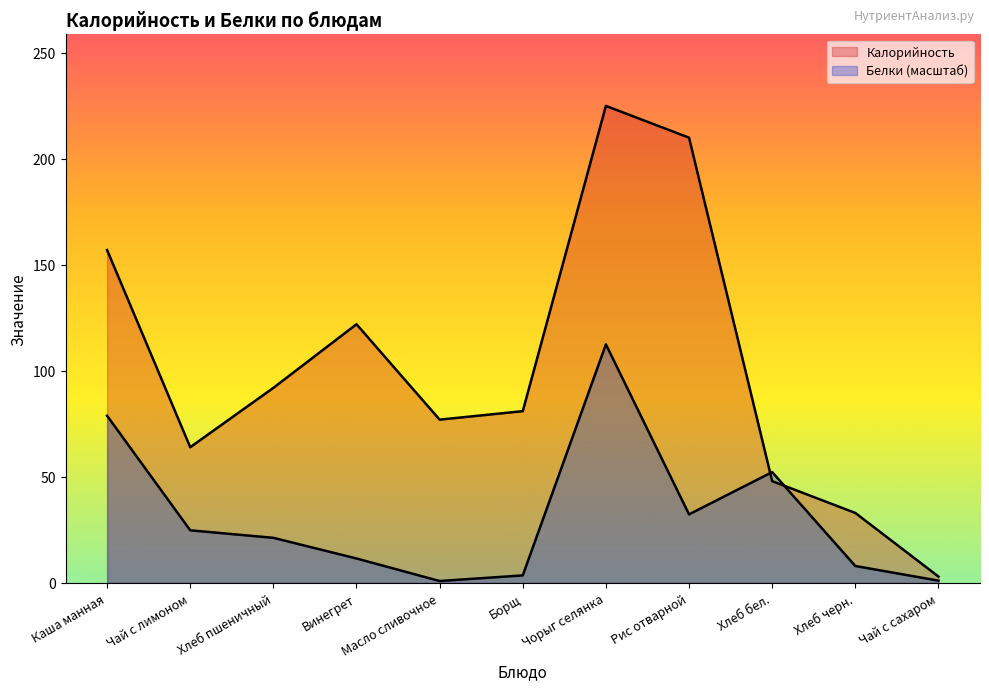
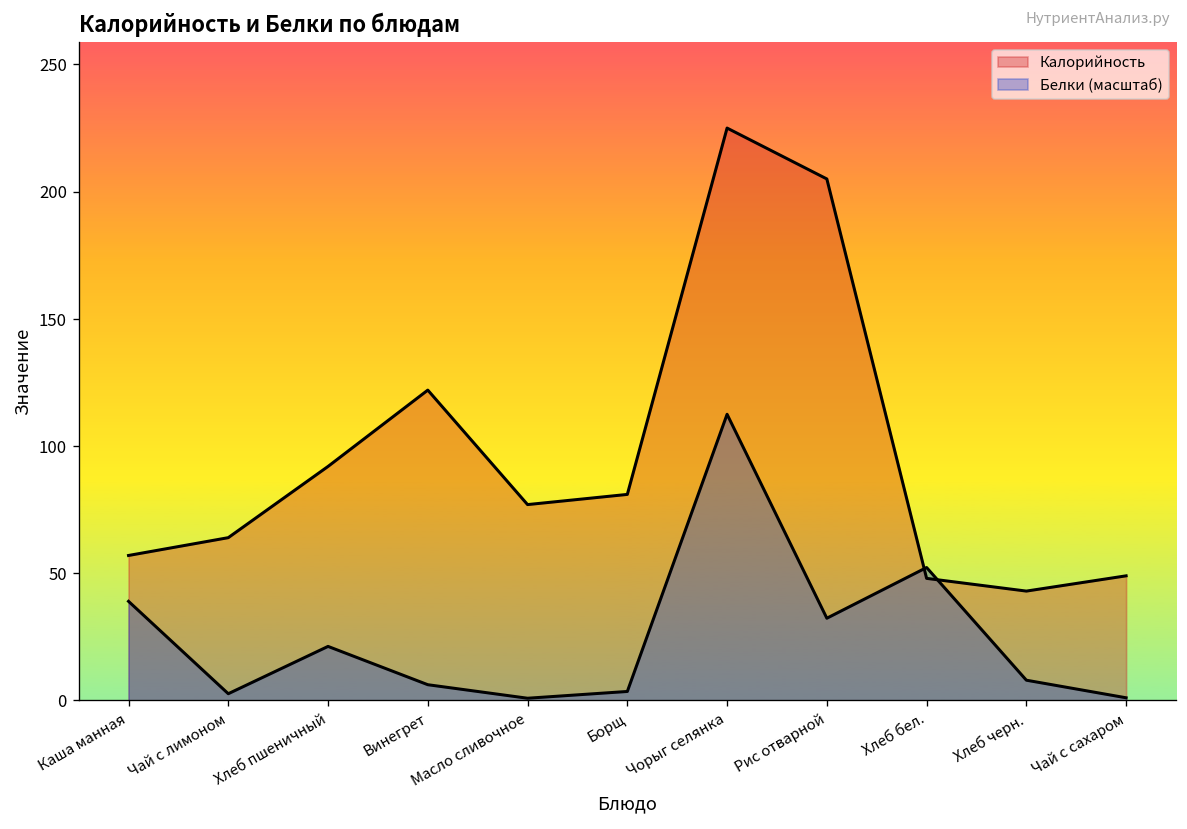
  {
    "Калорийность": {
-     "Каша манная": 157,
+     "Каша манная": 57,
      "Чай с лимоном": 64,
      "Хлеб пшеничный": 92,
      "Винегрет": 122,
      "Масло сливочное": 77,
      "Борщ": 81,
      "Чорыг селянка": 225,
-     "Рис отварной": 210,
+     "Рис отварной": 205,
      "Хлеб бел.": 48,
-     "Хлеб черн.": 33,
-     "Чай с сахаром": 3
+     "Хлеб черн.": 43,
+     "Чай с сахаром": 49
    },
    "Белки (масштаб)": {
-     "Каша манная": 79,
-     "Чай с лимоном": 25,
+     "Каша манная": 39,
+     "Чай с лимоном": 3,
      "Хлеб пшеничный": 21,
-     "Винегрет": 12,
+     "Винегрет": 6,
      "Масло сливочное": 1,
      "Борщ": 4,
      "Чорыг селянка": 113,
      "Рис отварной": 32,
      "Хлеб бел.": 52,
      "Хлеб черн.": 8,
      "Чай с сахаром": 1
    }
  }
